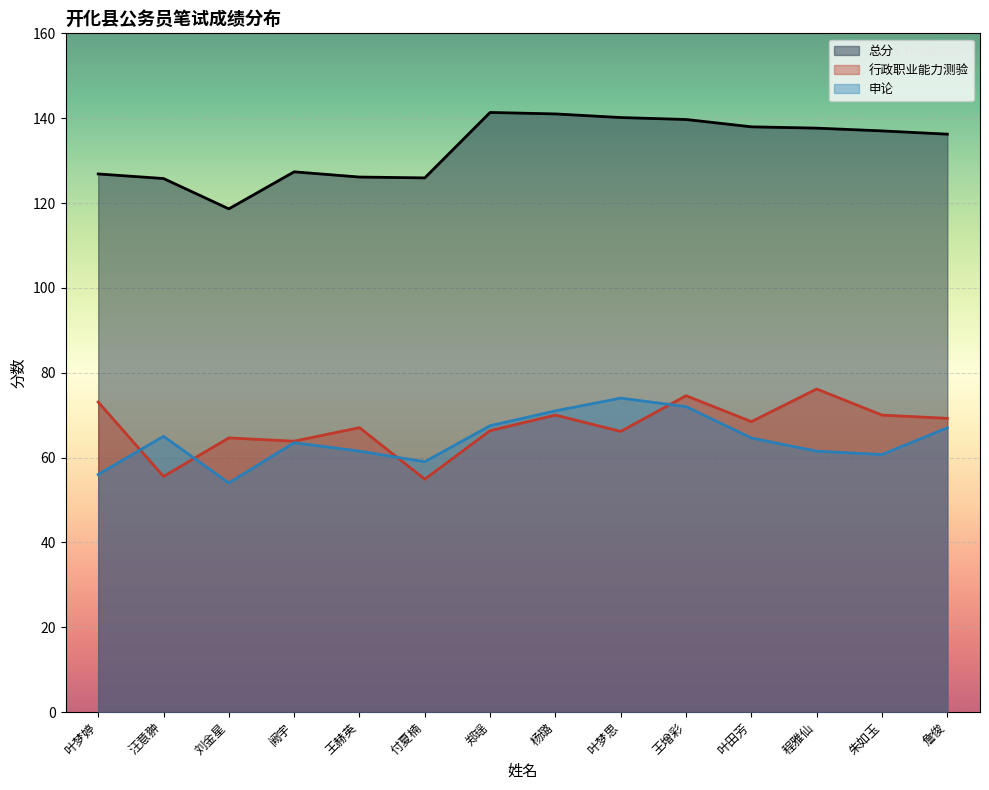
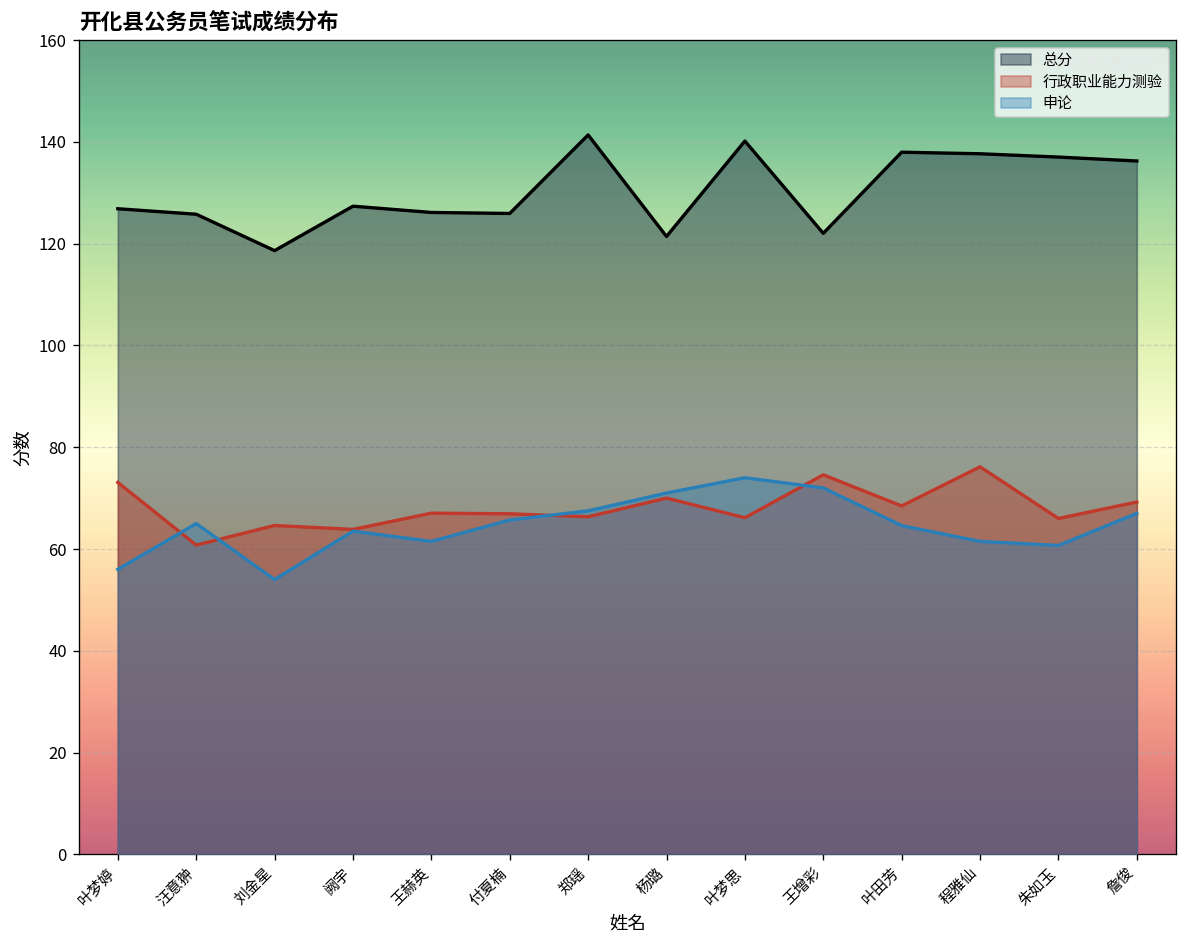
  {
    "总分": {
      "叶梦婷": 127,
      "汪意翀": 126,
      "刘金星": 119,
      "阙宇": 127,
      "王赫英": 126,
      "付夏楠": 126,
      "郑瑶": 141,
-     "杨璐": 141,
+     "杨璐": 121,
      "叶梦思": 140,
-     "王增彩": 140,
+     "王增彩": 122,
      "叶田芳": 138,
      "程雅仙": 138,
      "朱如玉": 137,
      "詹俊": 136
    },
    "行政职业能力测验": {
      "叶梦婷": 73,
-     "汪意翀": 56,
+     "汪意翀": 61,
      "刘金星": 65,
      "王赫英": 67,
-     "付夏楠": 55,
+     "付夏楠": 67,
      "郑瑶": 66,
      "杨璐": 70,
      "叶梦思": 66,
      "王增彩": 75,
      "叶田芳": 68,
      "程雅仙": 76,
-     "朱如玉": 70,
+     "朱如玉": 66,
      "詹俊": 69
    },
    "申论": {
      "叶梦婷": 56,
      "汪意翀": 65,
      "刘金星": 54,
      "王赫英": 62,
-     "付夏楠": 59,
+     "付夏楠": 66,
      "郑瑶": 68,
      "杨璐": 71,
      "叶梦思": 74,
      "王增彩": 72,
      "叶田芳": 65,
      "程雅仙": 62,
      "朱如玉": 61,
      "詹俊": 67
    }
  }
